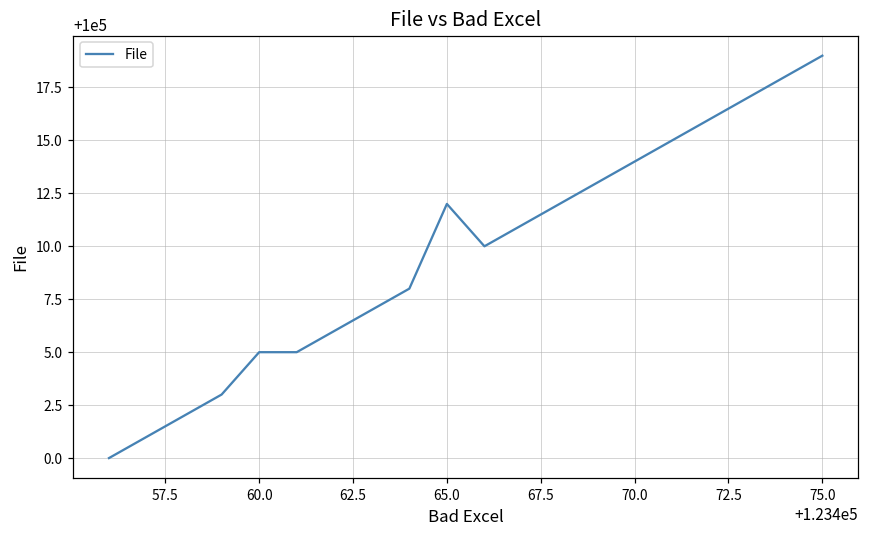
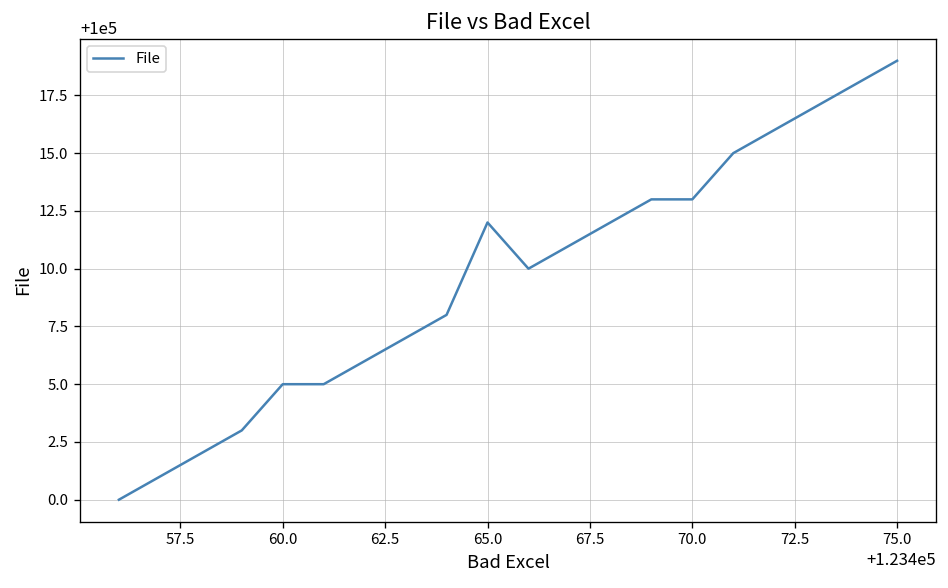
  {
    "60.0": 100005,
    "65.0": 100012,
-   "70.0": 100014,
+   "70.0": 100013,
    "75.0": 100019
  }
